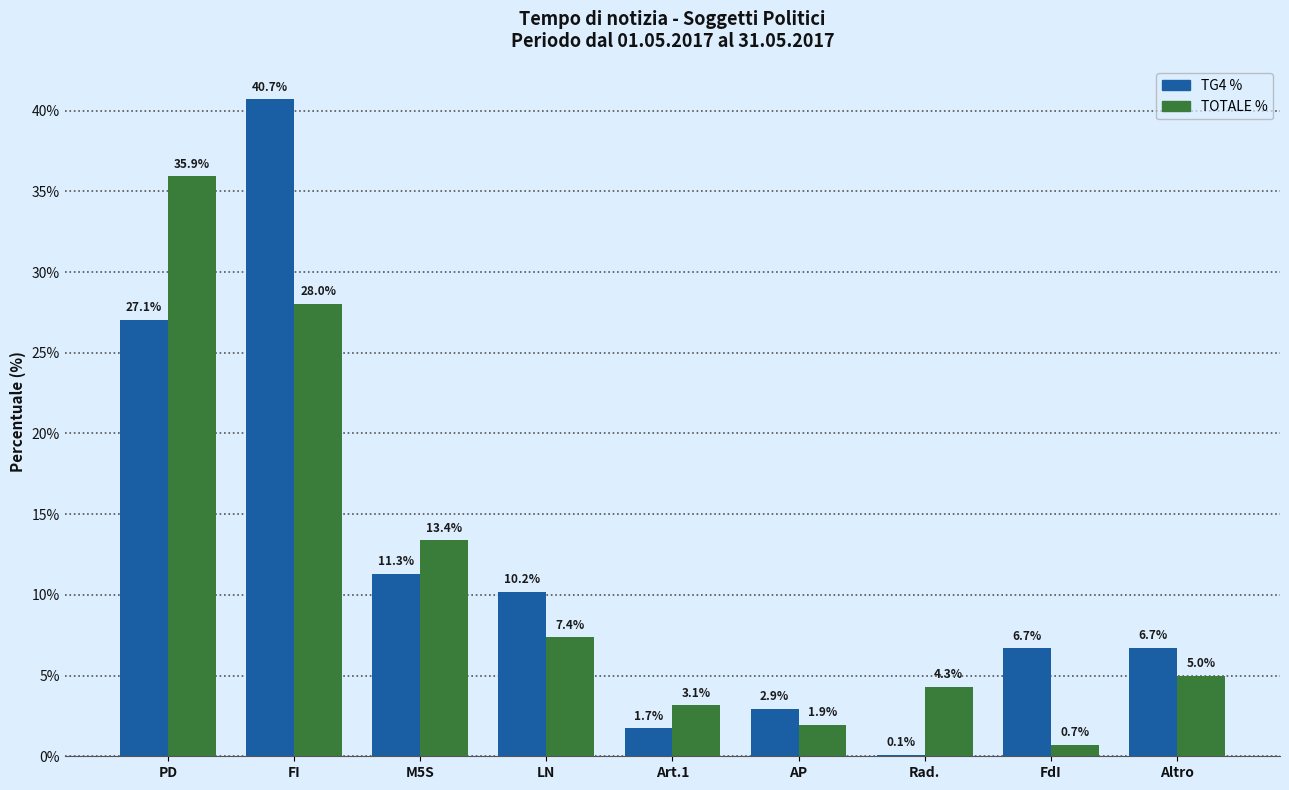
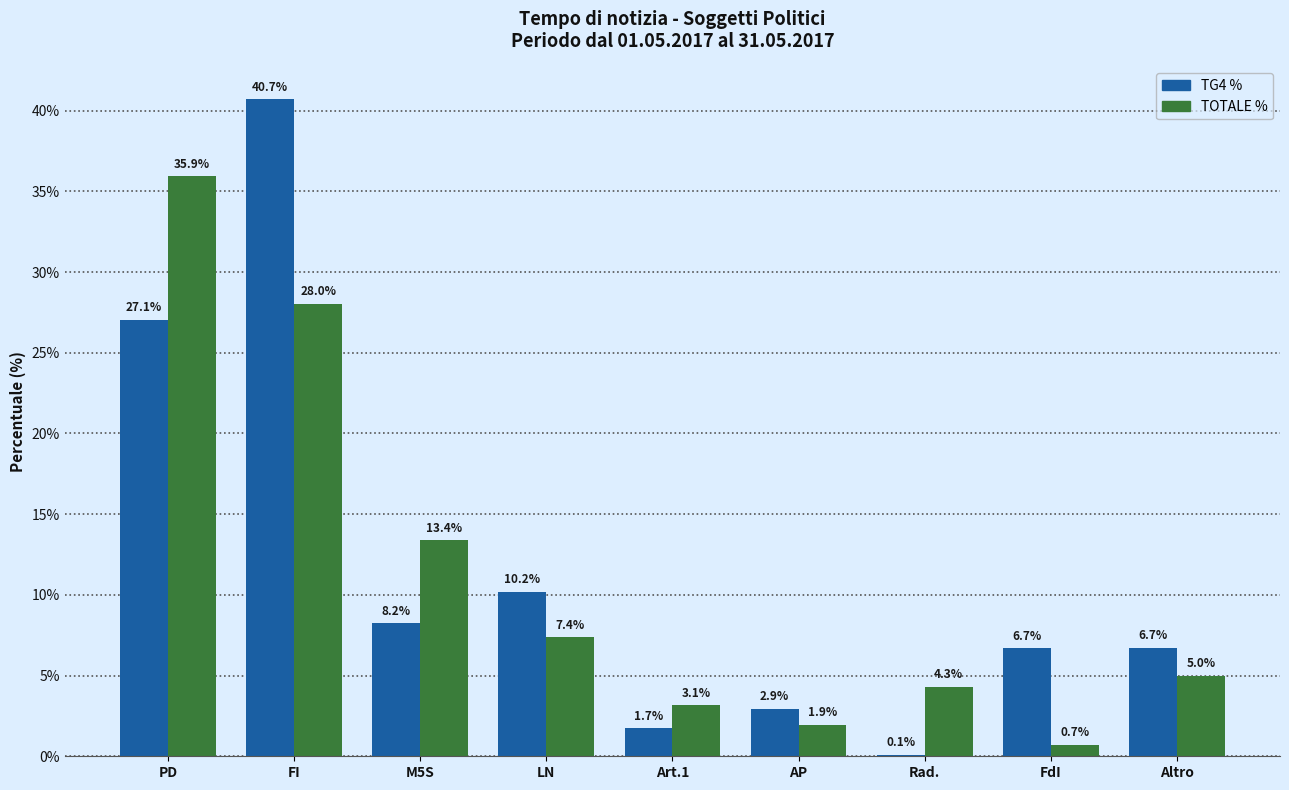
  {
    "TG4 %": {
      "PD": "27.1%",
      "FI": "40.7%",
-     "M5S": "11.3%",
+     "M5S": "8.2%",
      "LN": "10.2%",
      "Art.1": "1.7%",
      "AP": "2.9%",
      "Rad.": "0.1%",
      "FdI": "6.7%",
      "Altro": "6.7%"
    },
    "TOTALE %": {
      "PD": "35.9%",
      "FI": "28.0%",
      "M5S": "13.4%",
      "LN": "7.4%",
      "Art.1": "3.1%",
      "AP": "1.9%",
      "Rad.": "4.3%",
      "FdI": "0.7%",
      "Altro": "5.0%"
    }
  }
